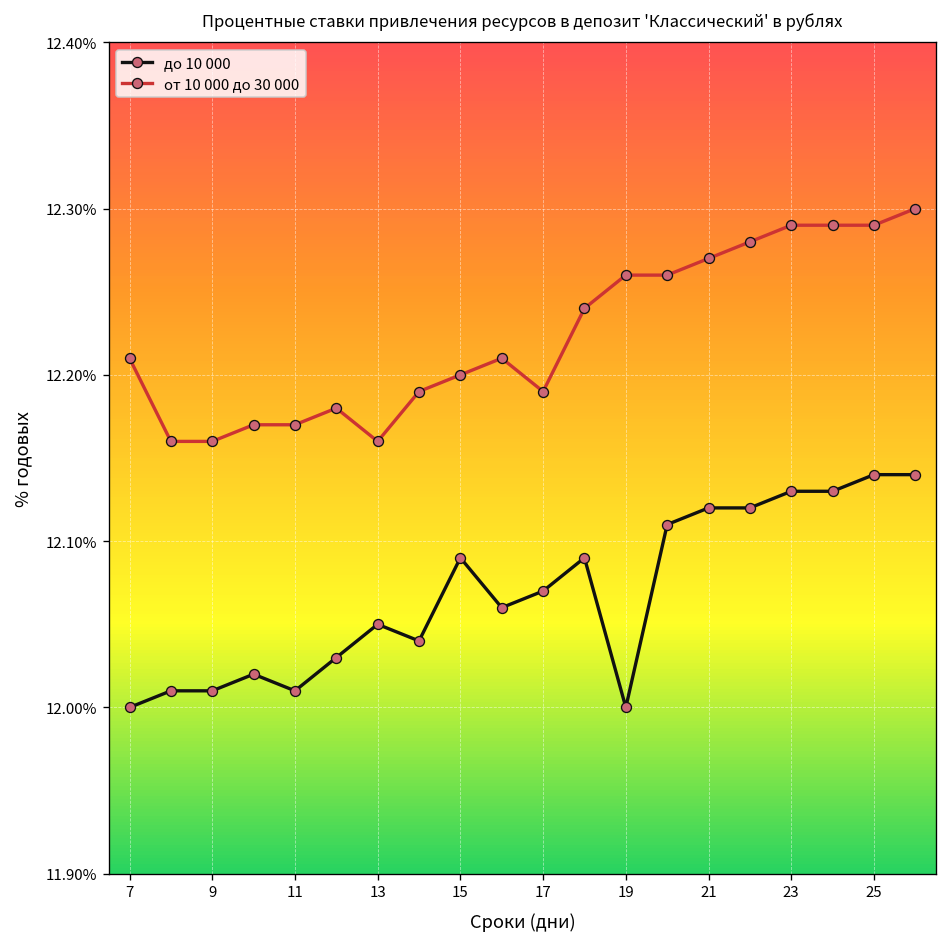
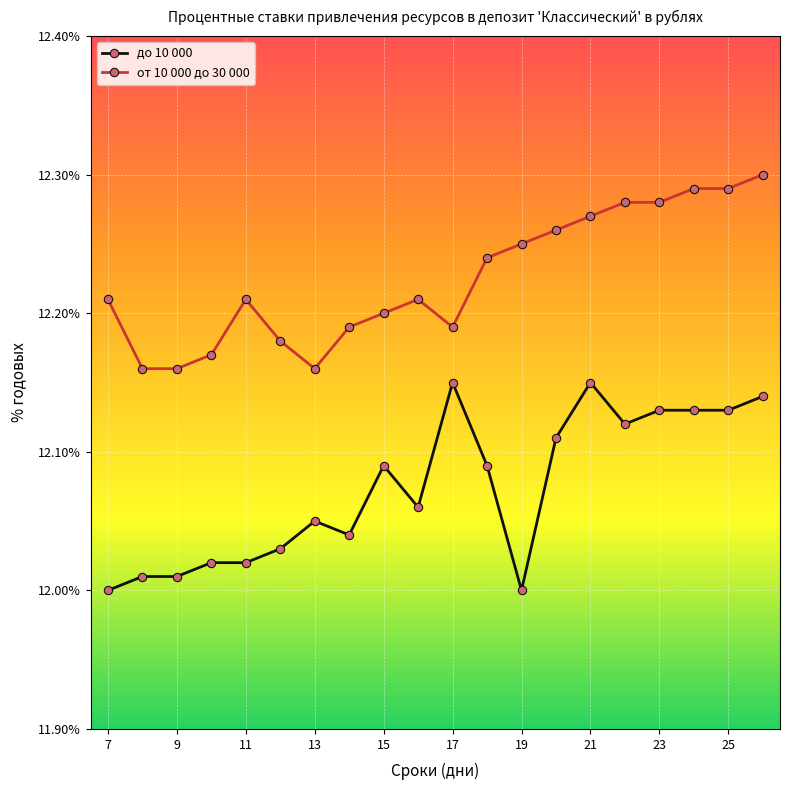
  {
    "до 10 000": {
      "7": "12.00%",
      "9": "12.01%",
-     "11": "12.01%",
+     "11": "12.02%",
      "13": "12.05%",
      "15": "12.09%",
-     "17": "12.07%",
+     "17": "12.15%",
      "19": "12.00%",
-     "21": "12.12%",
+     "21": "12.15%",
      "23": "12.13%",
-     "25": "12.14%"
+     "25": "12.13%"
    },
    "от 10 000 до 30 000": {
      "7": "12.21%",
      "9": "12.16%",
-     "11": "12.17%",
+     "11": "12.21%",
      "13": "12.16%",
      "15": "12.20%",
      "17": "12.19%",
-     "19": "12.26%",
+     "19": "12.25%",
      "21": "12.27%",
-     "23": "12.29%",
+     "23": "12.28%",
      "25": "12.29%"
    }
  }
